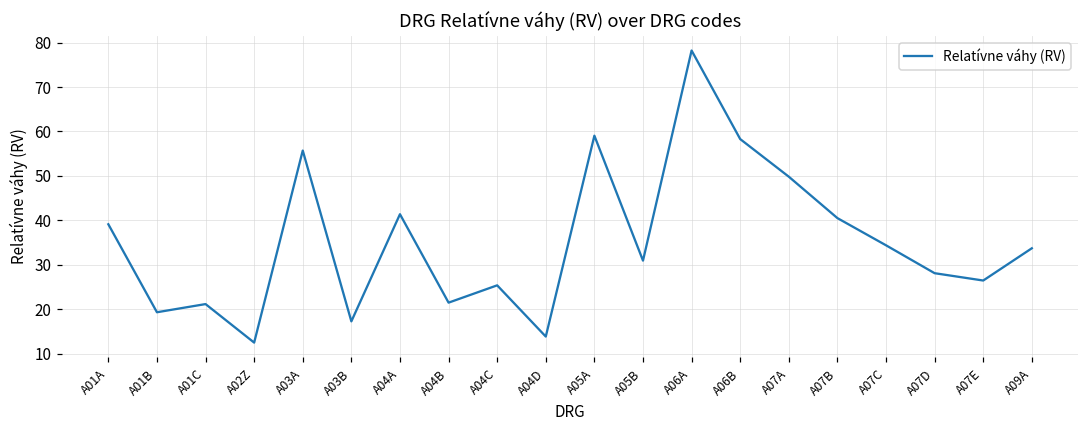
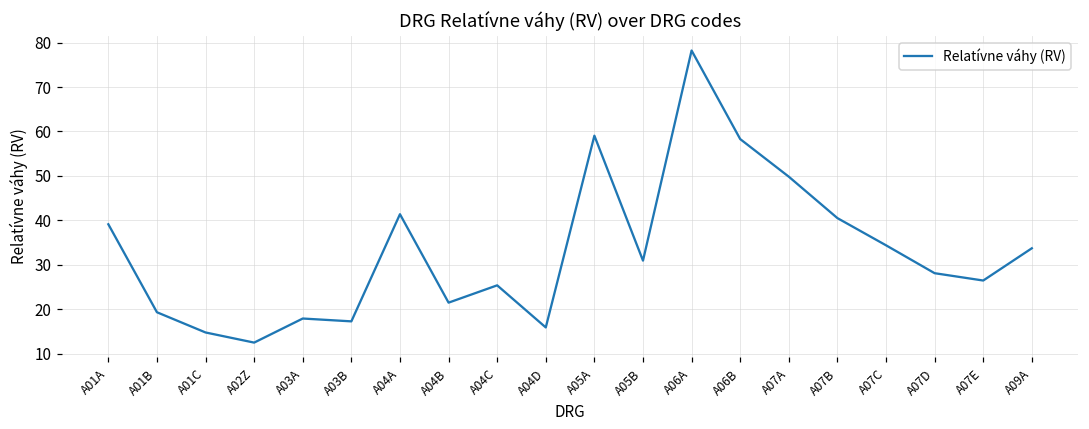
  {
    "A01A": 39,
    "A01B": 19,
-   "A01C": 21,
+   "A01C": 15,
    "A02Z": 12,
-   "A03A": 56,
+   "A03A": 18,
    "A03B": 17,
    "A04A": 41,
    "A04B": 21,
    "A04C": 25,
-   "A04D": 14,
+   "A04D": 16,
    "A05A": 59,
    "A05B": 31,
    "A06A": 78,
    "A06B": 58,
    "A07A": 50,
    "A07B": 41,
    "A07C": 34,
    "A07D": 28,
    "A07E": 26,
    "A09A": 34
  }
